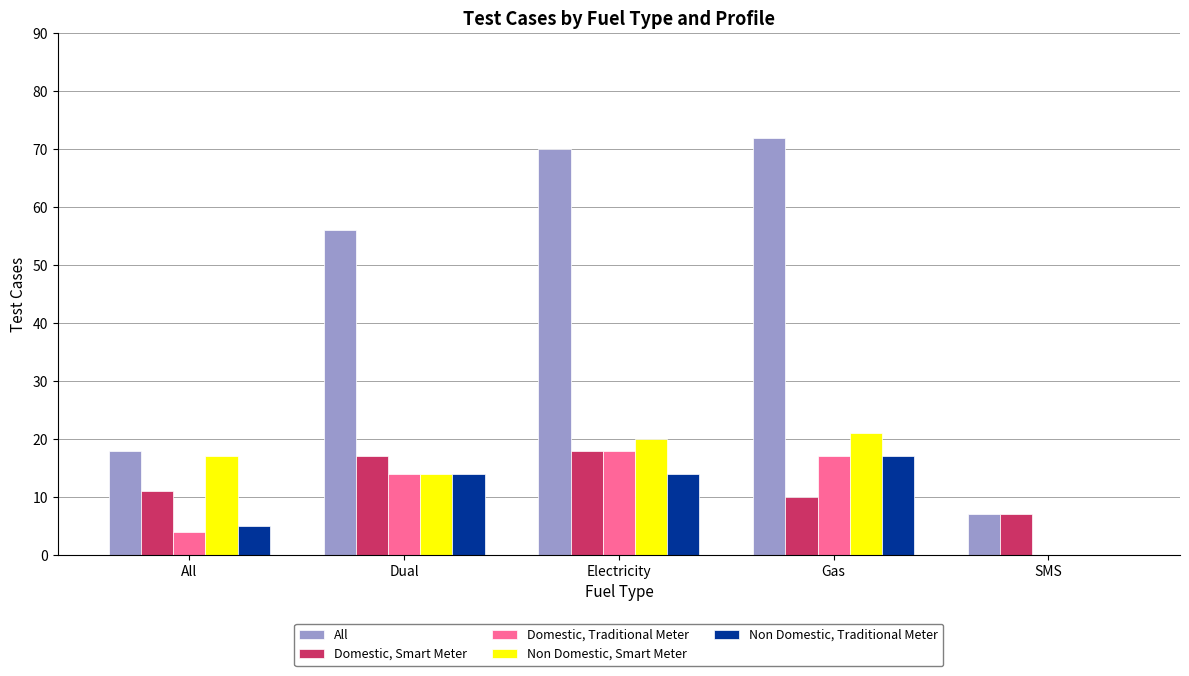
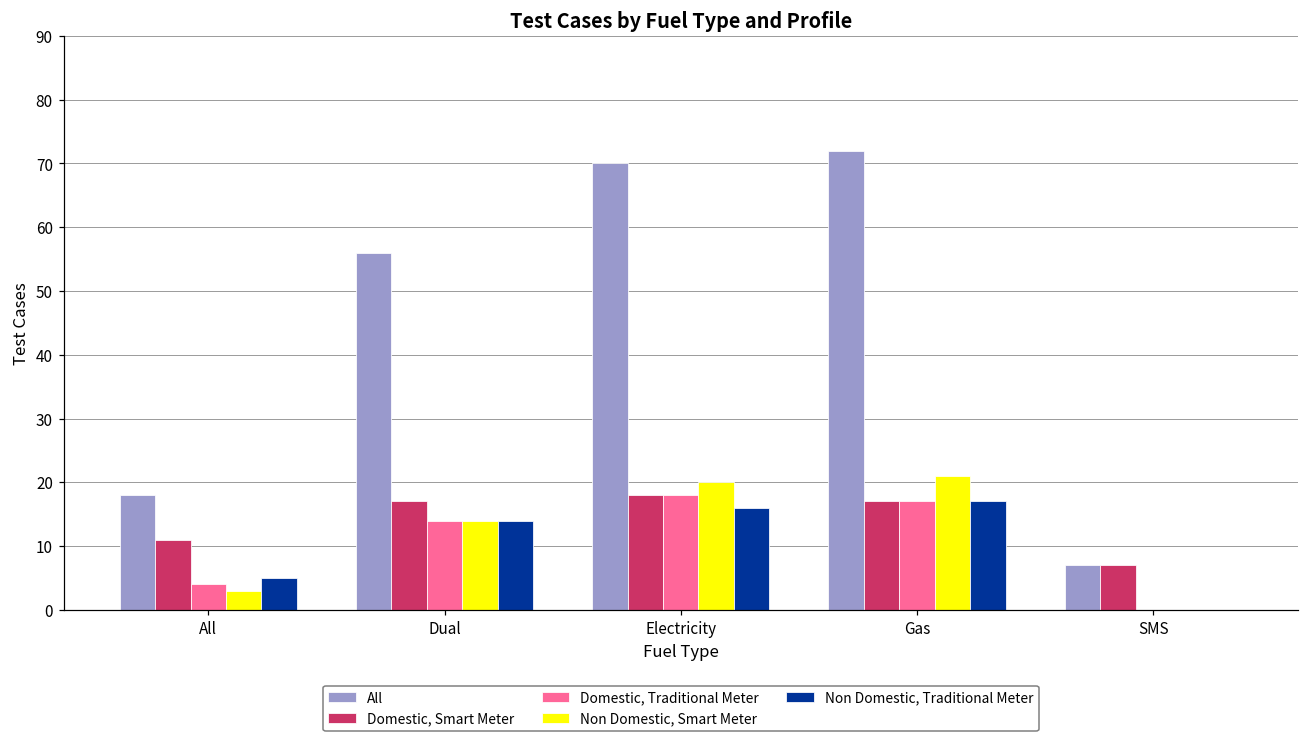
  {
    "All": {
      "All": 18,
      "Dual": 56,
      "Electricity": 70,
      "Gas": 72,
      "SMS": 7
    },
    "Domestic, Smart Meter": {
      "All": 11,
      "Dual": 17,
      "Electricity": 18,
-     "Gas": 10,
+     "Gas": 17,
      "SMS": 7
    },
    "Domestic, Traditional Meter": {
      "All": 4,
      "Dual": 14,
      "Electricity": 18,
      "Gas": 17,
      "SMS": 0
    },
    "Non Domestic, Smart Meter": {
-     "All": 17,
+     "All": 3,
      "Dual": 14,
      "Electricity": 20,
      "Gas": 21,
      "SMS": 0
    },
    "Non Domestic, Traditional Meter": {
      "All": 5,
      "Dual": 14,
-     "Electricity": 14,
+     "Electricity": 16,
      "Gas": 17,
      "SMS": 0
    }
  }
